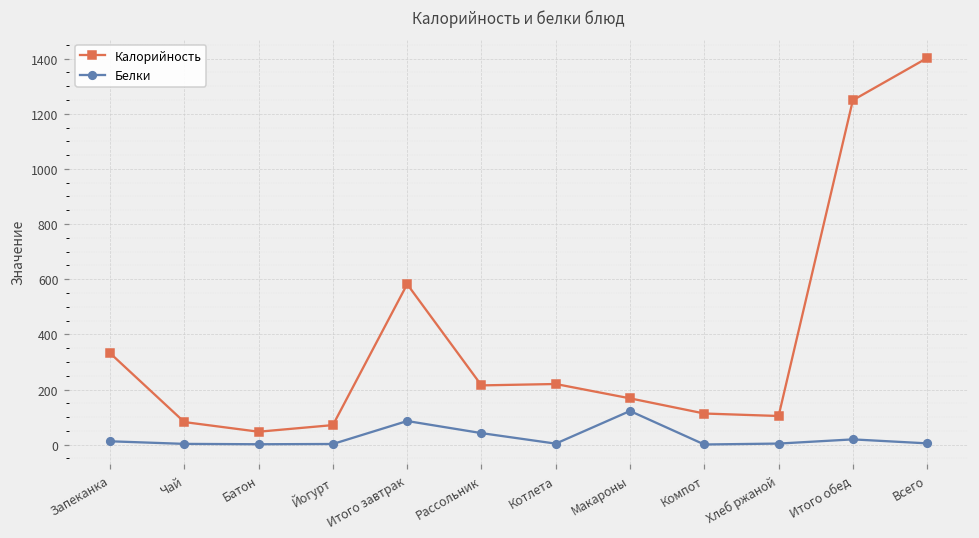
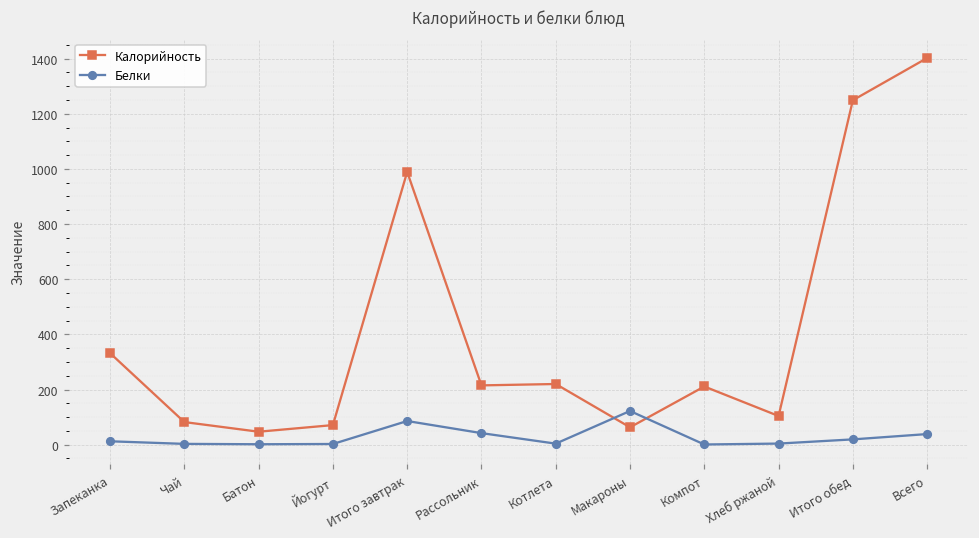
  {
    "Калорийность": {
      "Запеканка": 330,
      "Чай": 80,
      "Батон": 50,
      "Йогурт": 70,
-     "Итого завтрак": 580,
+     "Итого завтрак": 990,
      "Рассольник": 220,
      "Котлета": 220,
-     "Макароны": 170,
-     "Компот": 110,
+     "Макароны": 60,
+     "Компот": 210,
      "Хлеб ржаной": 100,
      "Итого обед": 1250,
      "Всего": 1400
    },
    "Белки": {
      "Запеканка": 10,
      "Чай": 0,
      "Батон": 0,
      "Йогурт": 0,
      "Итого завтрак": 90,
      "Рассольник": 40,
      "Котлета": 0,
      "Макароны": 120,
      "Компот": 0,
      "Хлеб ржаной": 0,
      "Итого обед": 20,
-     "Всего": 0
+     "Всего": 40
    }
  }
